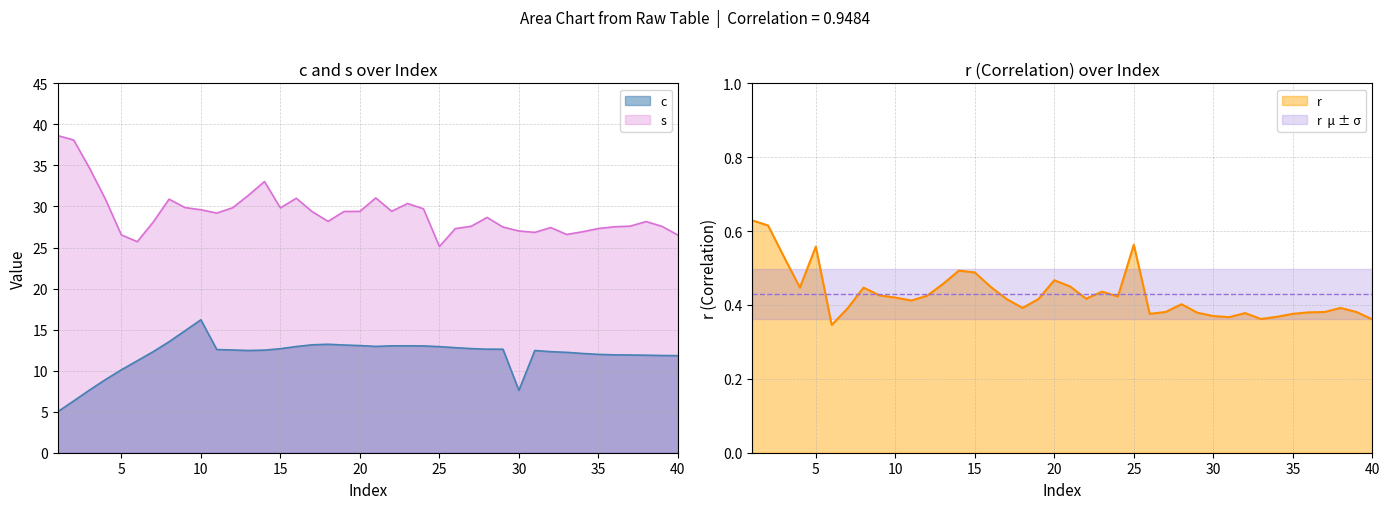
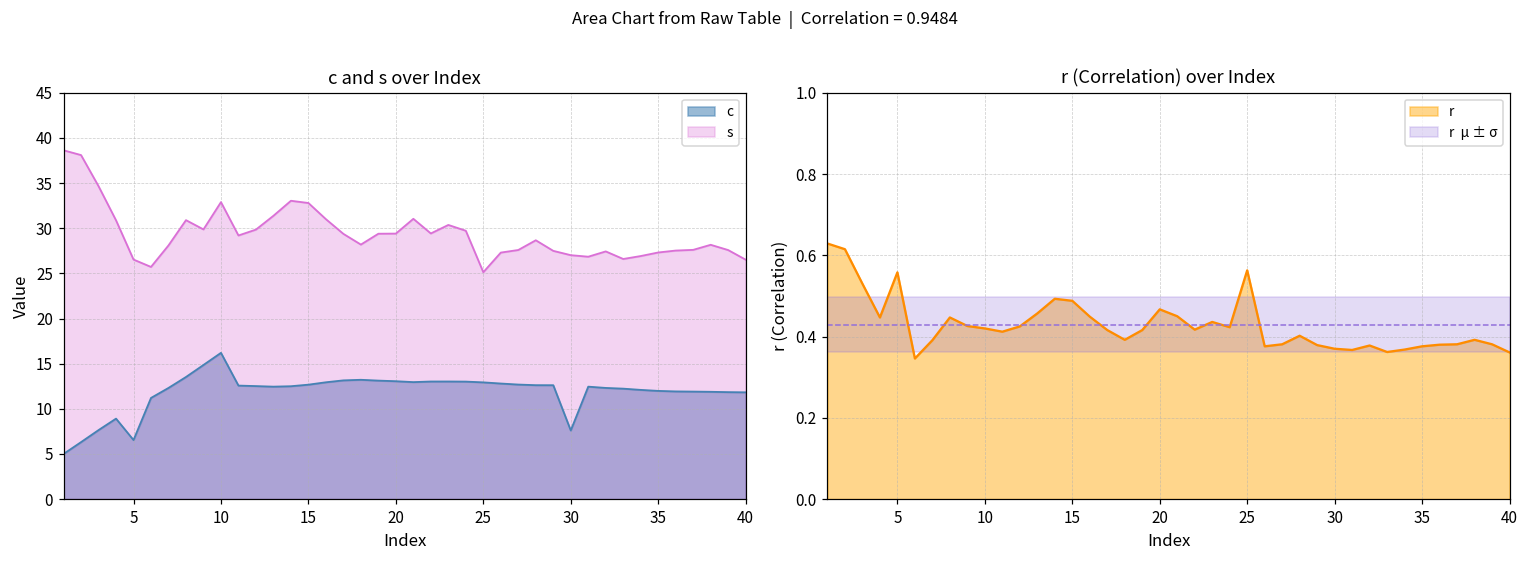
  {
    "c and s over Index": {
      "c": {
-       "5": 10,
+       "5": 7,
        "10": 16,
        "15": 13,
        "20": 13,
        "25": 13,
        "30": 8,
        "35": 12,
        "40": 12
      },
      "s": {
        "5": 27,
-       "10": 30,
-       "15": 30,
+       "10": 33,
+       "15": 33,
        "20": 29,
        "25": 25,
        "30": 27,
        "35": 27,
        "40": 27
      }
    },
    "r (Correlation) over Index": {
      "r": {
        "5": 0.56,
        "10": 0.42,
        "15": 0.49,
        "20": 0.47,
        "25": 0.56,
        "30": 0.37,
        "35": 0.38,
        "40": 0.36
      },
      "r μ ± σ": {
        "5": 0.50,
        "10": 0.50,
        "15": 0.50,
        "20": 0.50,
        "25": 0.50,
        "30": 0.50,
        "35": 0.50,
        "40": 0.50
      }
    }
  }
